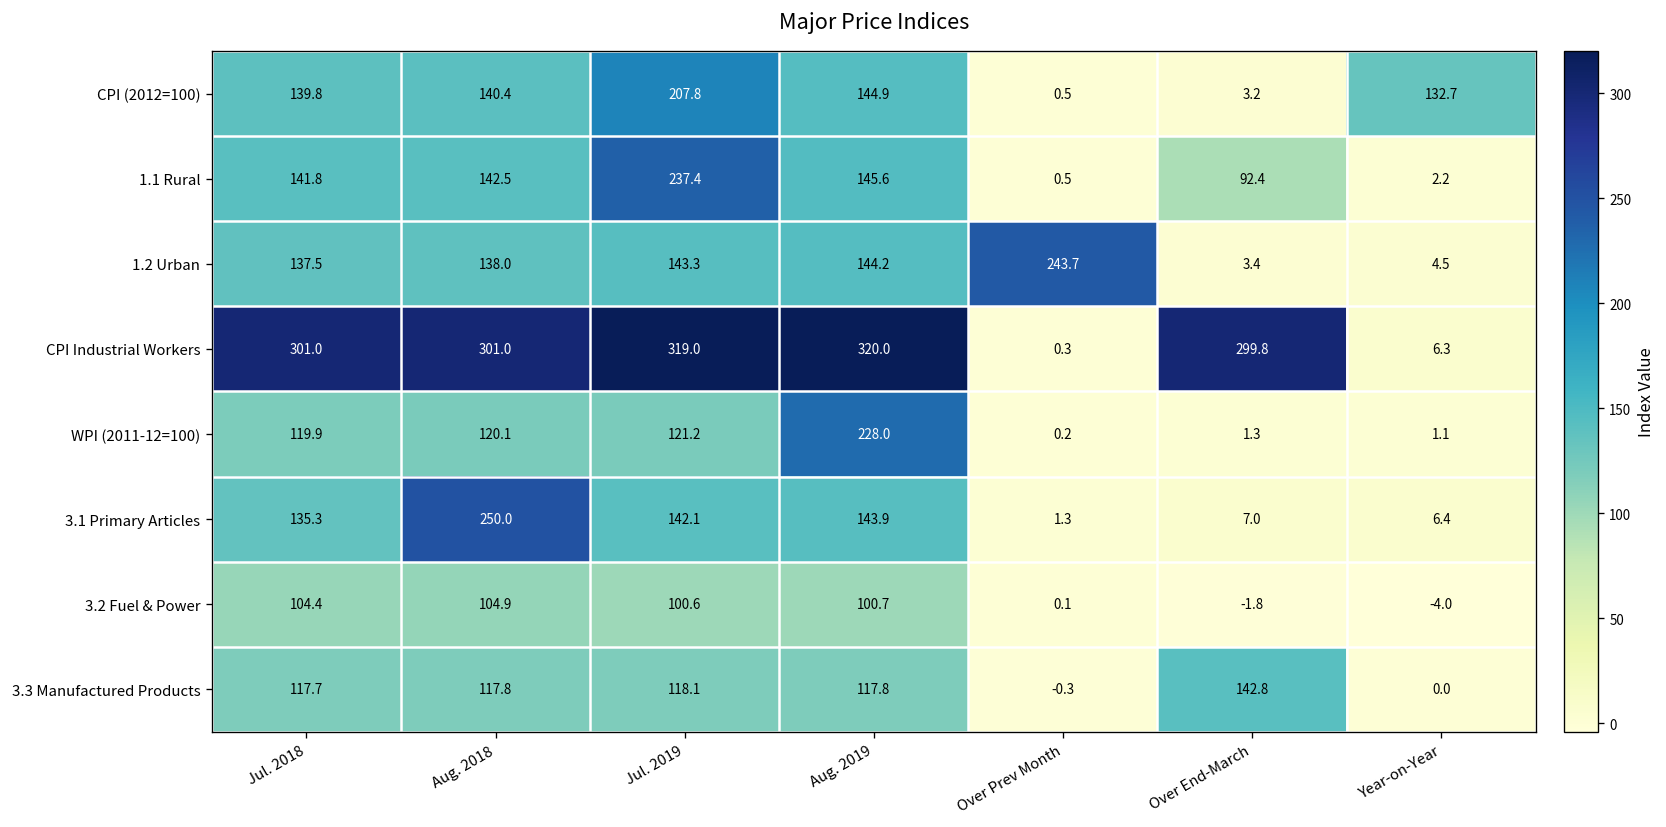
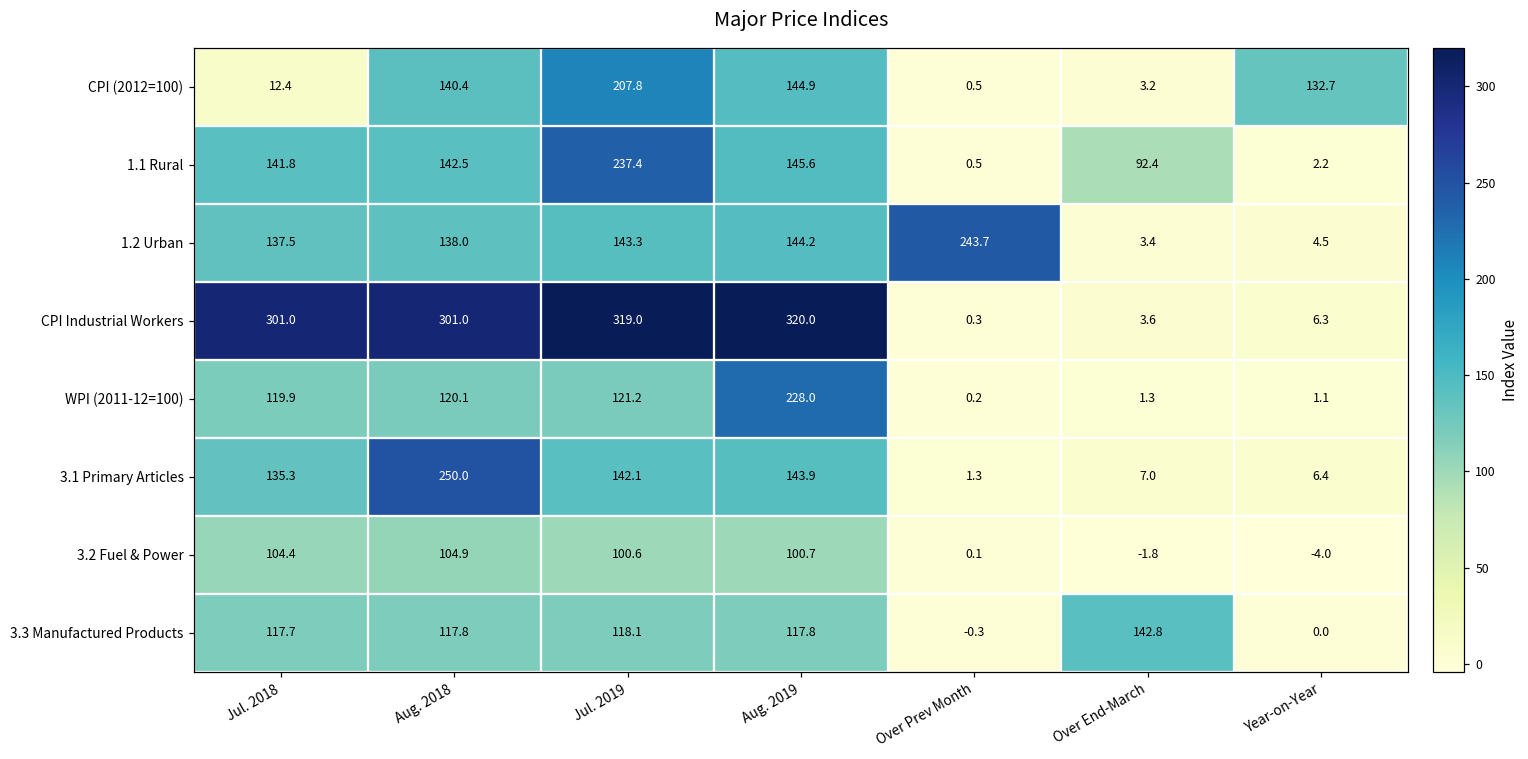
  {
    "CPI (2012=100)": {
-     "Jul. 2018": 139.8,
+     "Jul. 2018": 12.4,
      "Aug. 2018": 140.4,
      "Jul. 2019": 207.8,
      "Aug. 2019": 144.9,
      "Over Prev Month": 0.5,
      "Over End-March": 3.2,
      "Year-on-Year": 132.7
    },
    "1.1 Rural": {
      "Jul. 2018": 141.8,
      "Aug. 2018": 142.5,
      "Jul. 2019": 237.4,
      "Aug. 2019": 145.6,
      "Over Prev Month": 0.5,
      "Over End-March": 92.4,
      "Year-on-Year": 2.2
    },
    "1.2 Urban": {
      "Jul. 2018": 137.5,
      "Aug. 2018": 138.0,
      "Jul. 2019": 143.3,
      "Aug. 2019": 144.2,
      "Over Prev Month": 243.7,
      "Over End-March": 3.4,
      "Year-on-Year": 4.5
    },
    "CPI Industrial Workers": {
      "Jul. 2018": 301.0,
      "Aug. 2018": 301.0,
      "Jul. 2019": 319.0,
      "Aug. 2019": 320.0,
      "Over Prev Month": 0.3,
-     "Over End-March": 299.8,
+     "Over End-March": 3.6,
      "Year-on-Year": 6.3
    },
    "WPI (2011-12=100)": {
      "Jul. 2018": 119.9,
      "Aug. 2018": 120.1,
      "Jul. 2019": 121.2,
      "Aug. 2019": 228.0,
      "Over Prev Month": 0.2,
      "Over End-March": 1.3,
      "Year-on-Year": 1.1
    },
    "3.1 Primary Articles": {
      "Jul. 2018": 135.3,
      "Aug. 2018": 250.0,
      "Jul. 2019": 142.1,
      "Aug. 2019": 143.9,
      "Over Prev Month": 1.3,
      "Over End-March": 7.0,
      "Year-on-Year": 6.4
    },
    "3.2 Fuel & Power": {
      "Jul. 2018": 104.4,
      "Aug. 2018": 104.9,
      "Jul. 2019": 100.6,
      "Aug. 2019": 100.7,
      "Over Prev Month": 0.1,
      "Over End-March": -1.8,
      "Year-on-Year": -4.0
    },
    "3.3 Manufactured Products": {
      "Jul. 2018": 117.7,
      "Aug. 2018": 117.8,
      "Jul. 2019": 118.1,
      "Aug. 2019": 117.8,
      "Over Prev Month": -0.3,
      "Over End-March": 142.8,
      "Year-on-Year": 0.0
    }
  }
